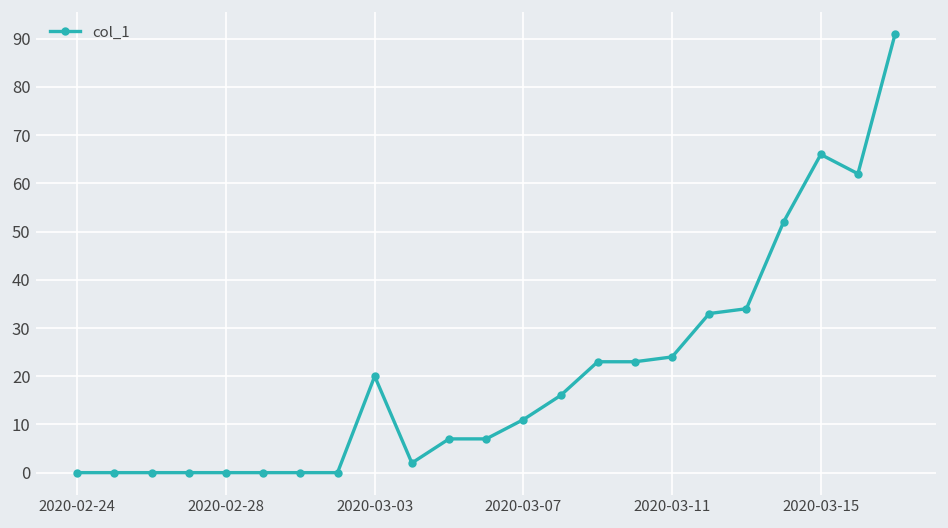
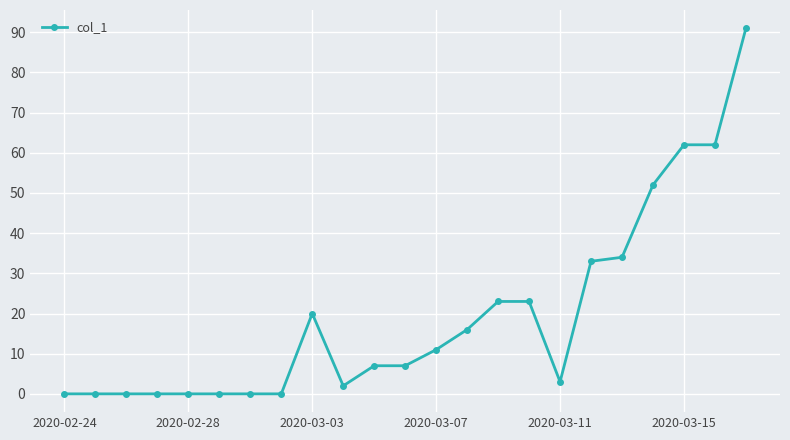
  {
    "2020-02-24": 0,
    "2020-02-28": 0,
    "2020-03-03": 20,
    "2020-03-07": 11,
-   "2020-03-11": 24,
-   "2020-03-15": 66
+   "2020-03-11": 3,
+   "2020-03-15": 62
  }
